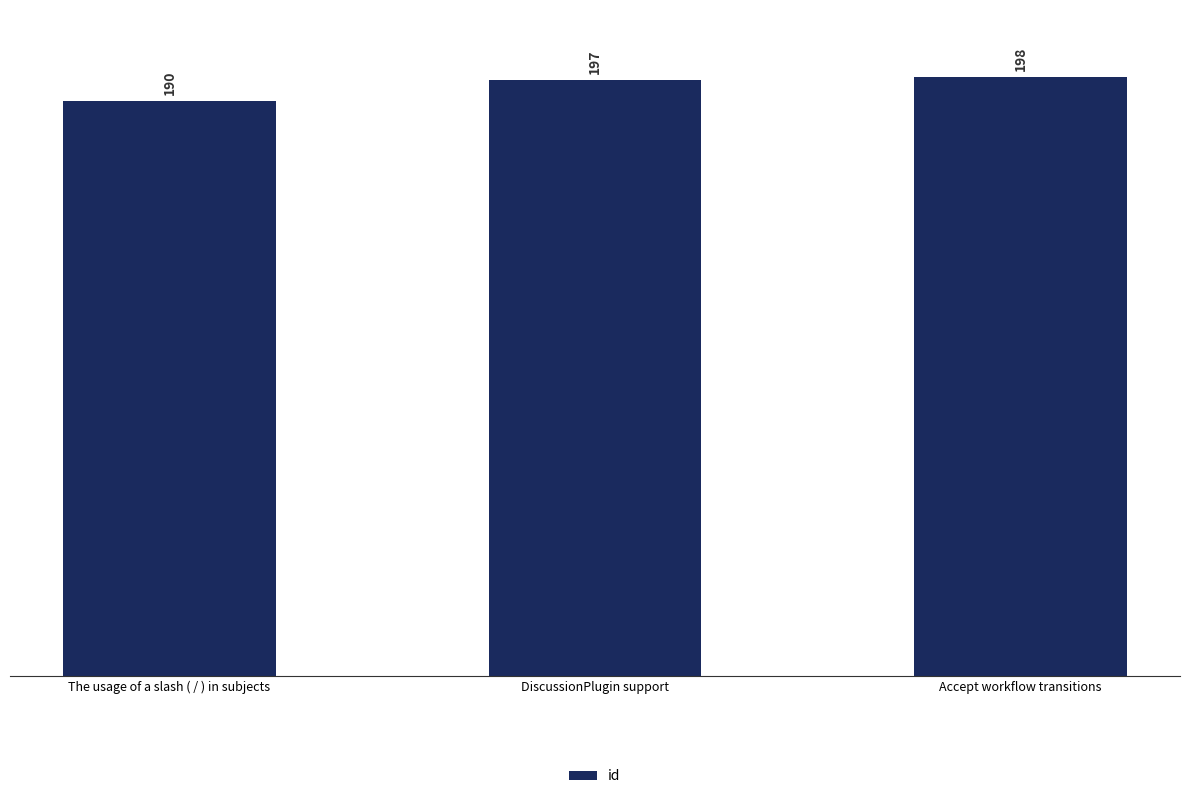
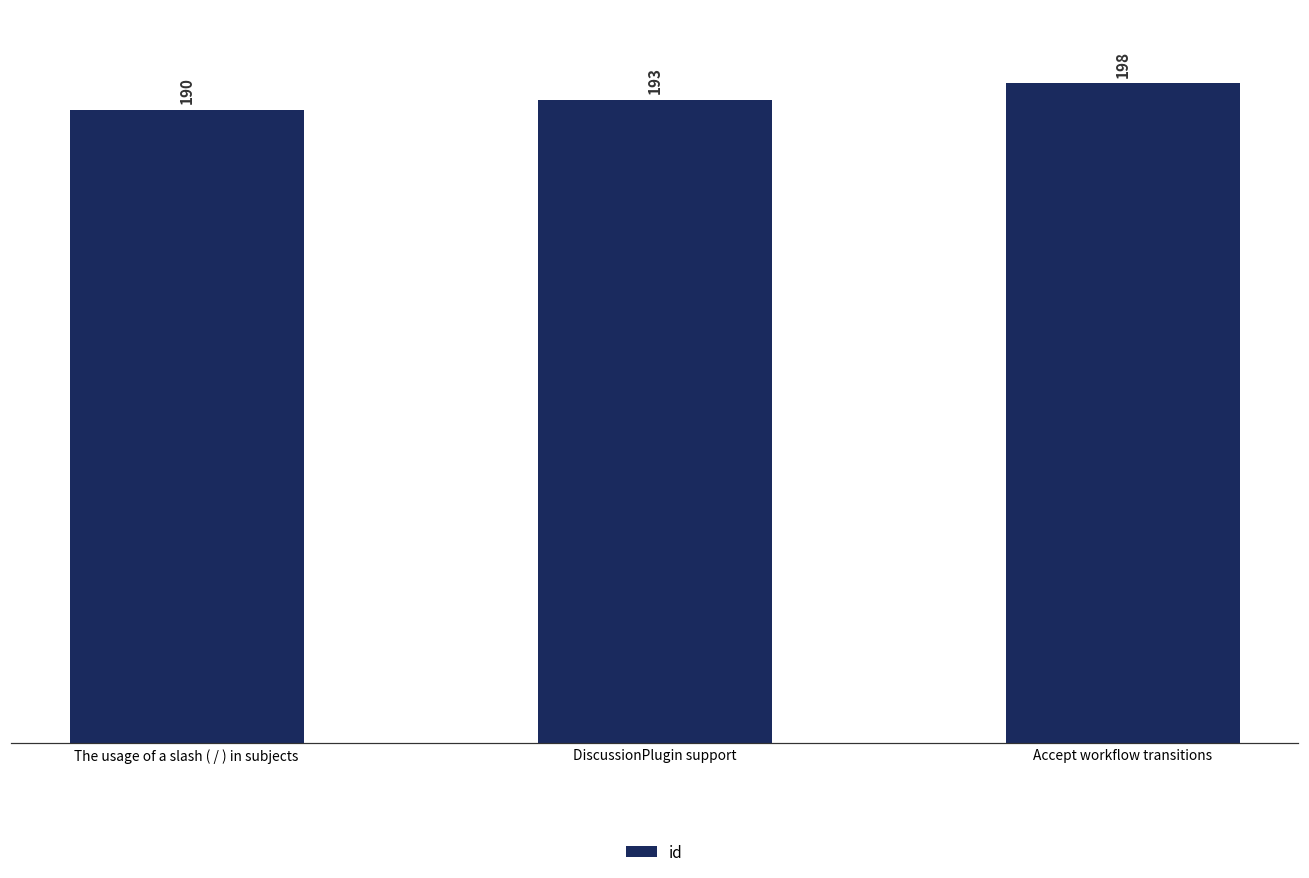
  {
    "The usage of a slash ( / ) in subjects": 190,
-   "DiscussionPlugin support": 197,
+   "DiscussionPlugin support": 193,
    "Accept workflow transitions": 198
  }
